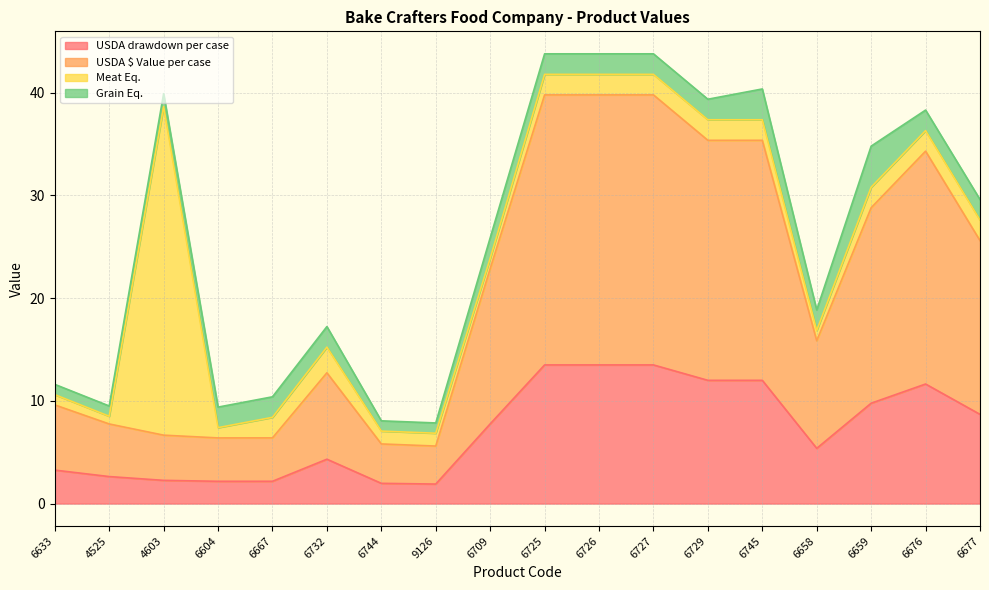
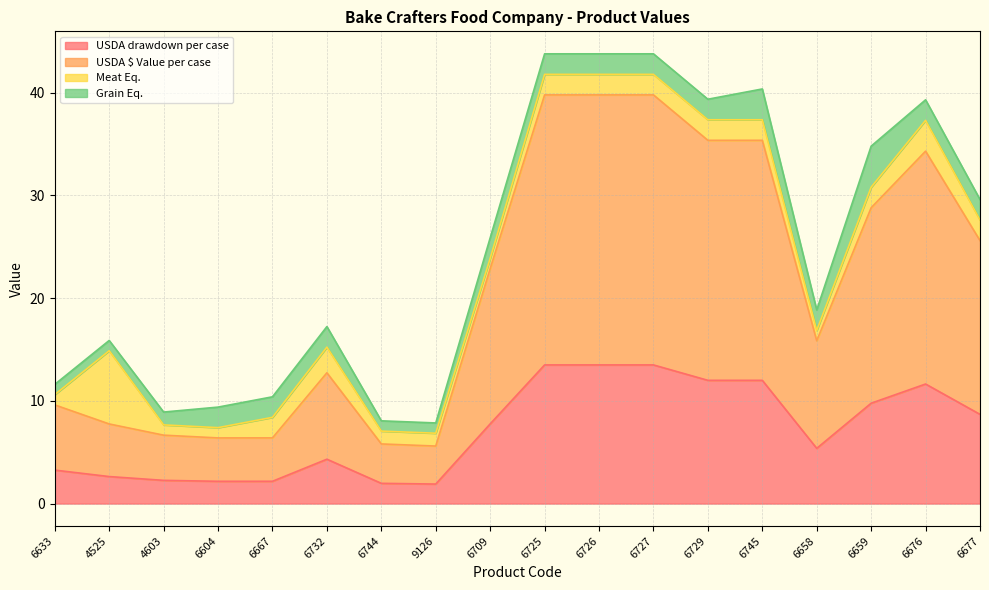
  {
    "Meat Eq.": {
      "6633": 1.0,
-     "4525": 0.8,
-     "4603": 32,
+     "4525": 7.1,
+     "4603": 1,
      "6604": 1.0,
      "6667": 2.0,
      "6732": 2.5,
      "6744": 1.3,
      "9126": 1.3,
      "6709": 1.0,
      "6725": 2.0,
      "6726": 2.0,
      "6727": 2.0,
      "6729": 2.0,
      "6745": 2.0,
      "6658": 1.0,
      "6659": 2.0,
-     "6676": 2,
+     "6676": 3,
      "6677": 2.0
    },
    "Grain Eq.": {
      "6633": 1.0,
      "4525": 1.0,
      "6604": 2.0,
      "6667": 2.0,
      "6732": 2.0,
      "6744": 1.0,
      "9126": 1.0,
      "6709": 2.0,
      "6725": 2.0,
      "6726": 2.0,
      "6727": 2.0,
      "6729": 2.0,
      "6745": 3.0,
      "6658": 2.0,
      "6659": 4.0,
      "6676": 2.0,
      "6677": 2.0
    }
  }
